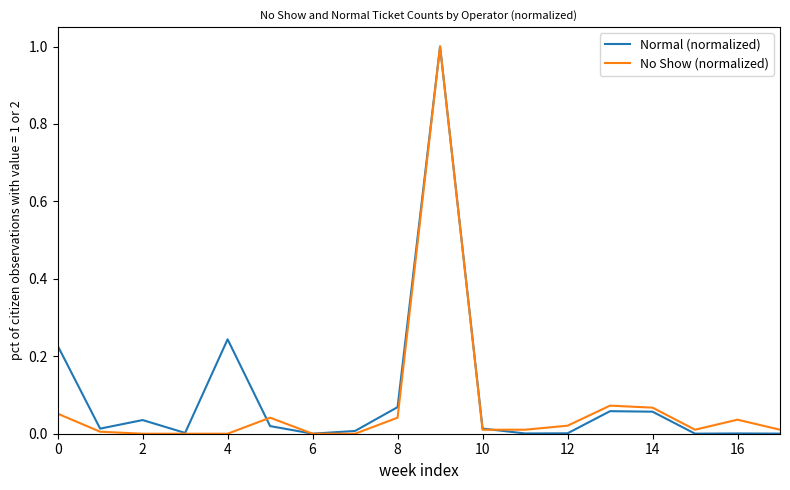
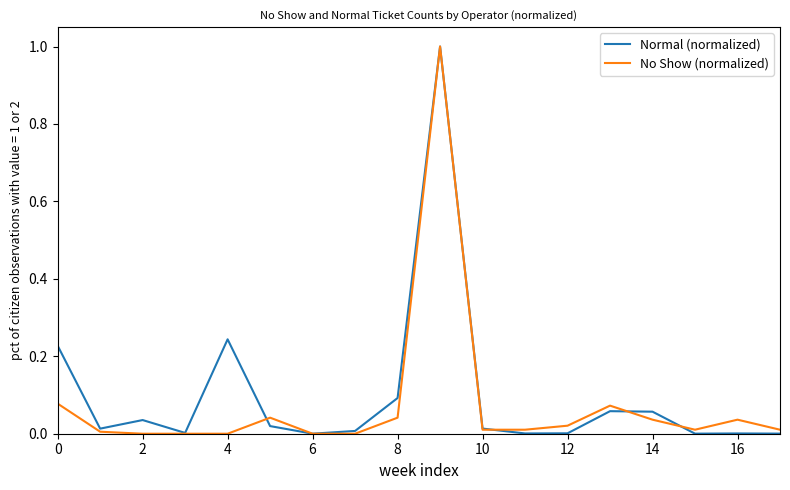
  {
    "Normal (normalized)": {
      "0": 0.23,
      "2": 0.04,
      "4": 0.24,
-     "8": 0.07,
+     "8": 0.09,
      "12": 0.00,
      "14": 0.06,
      "16": 0.00
    },
    "No Show (normalized)": {
-     "0": 0.05,
+     "0": 0.08,
      "2": 0.00,
      "4": 0.00,
      "8": 0.04,
      "12": 0.02,
-     "14": 0.07,
+     "14": 0.04,
      "16": 0.04
    }
  }
